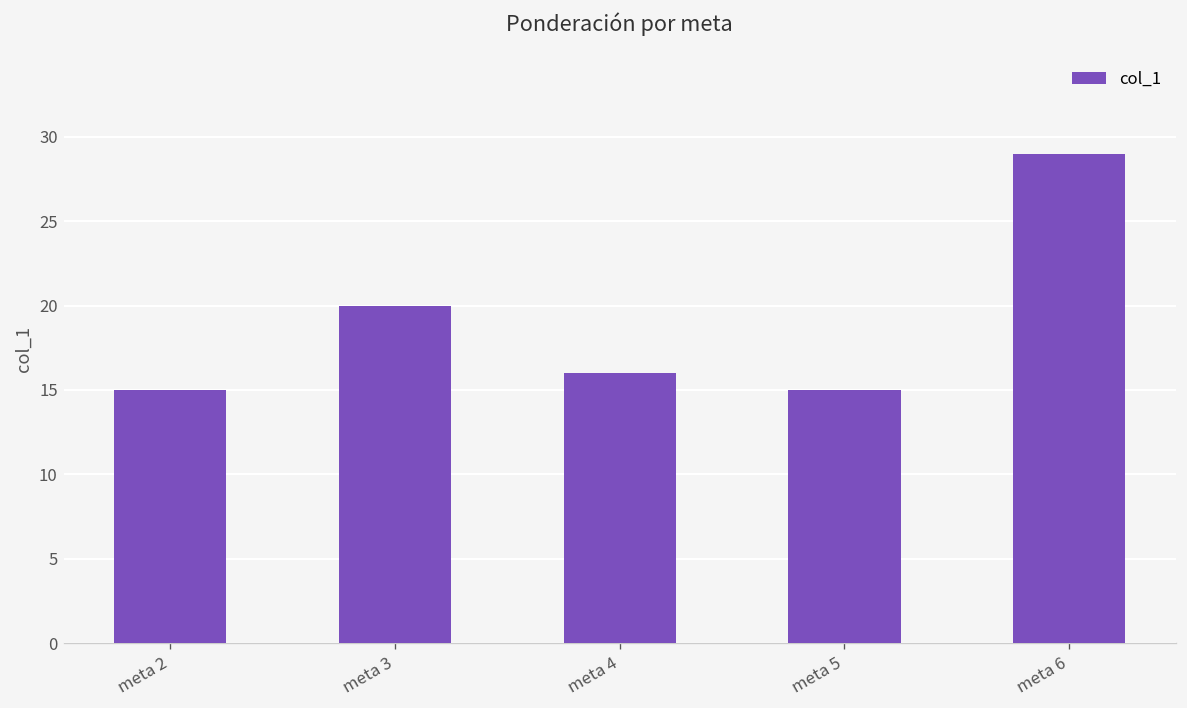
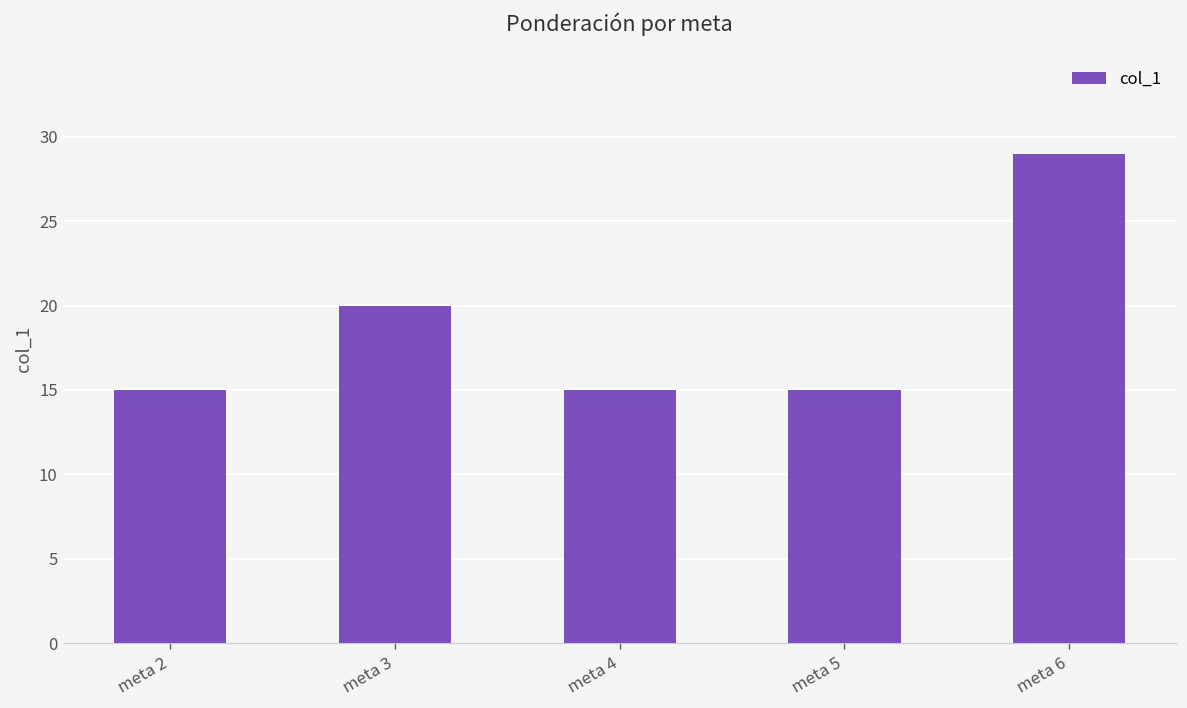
  {
    "meta 2": 15,
    "meta 3": 20,
-   "meta 4": 16,
+   "meta 4": 15,
    "meta 5": 15,
    "meta 6": 29
  }
